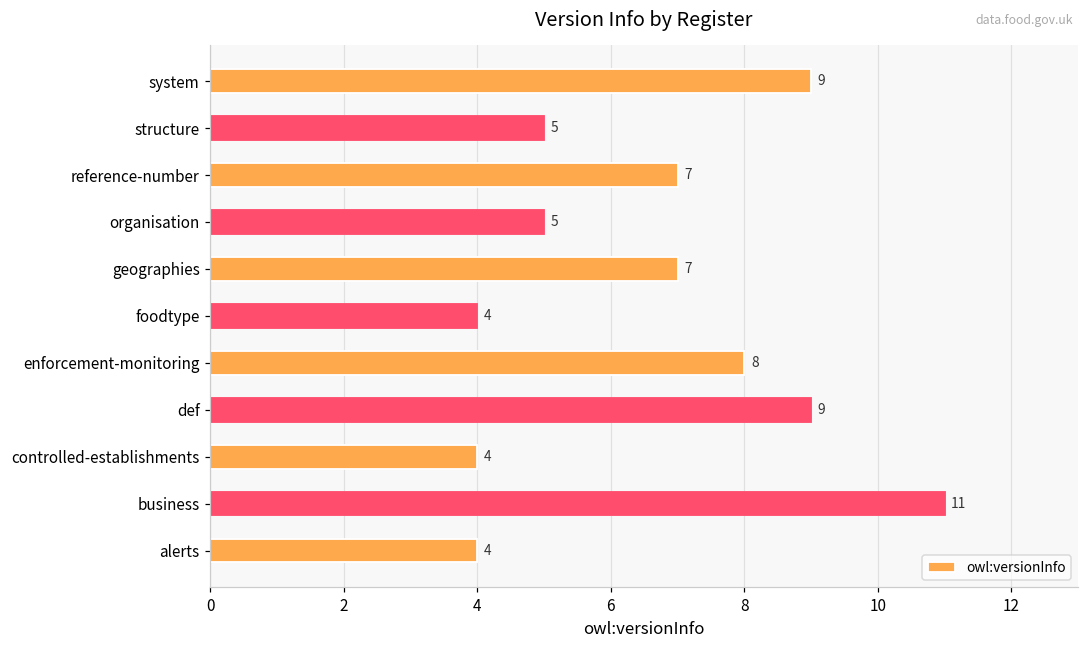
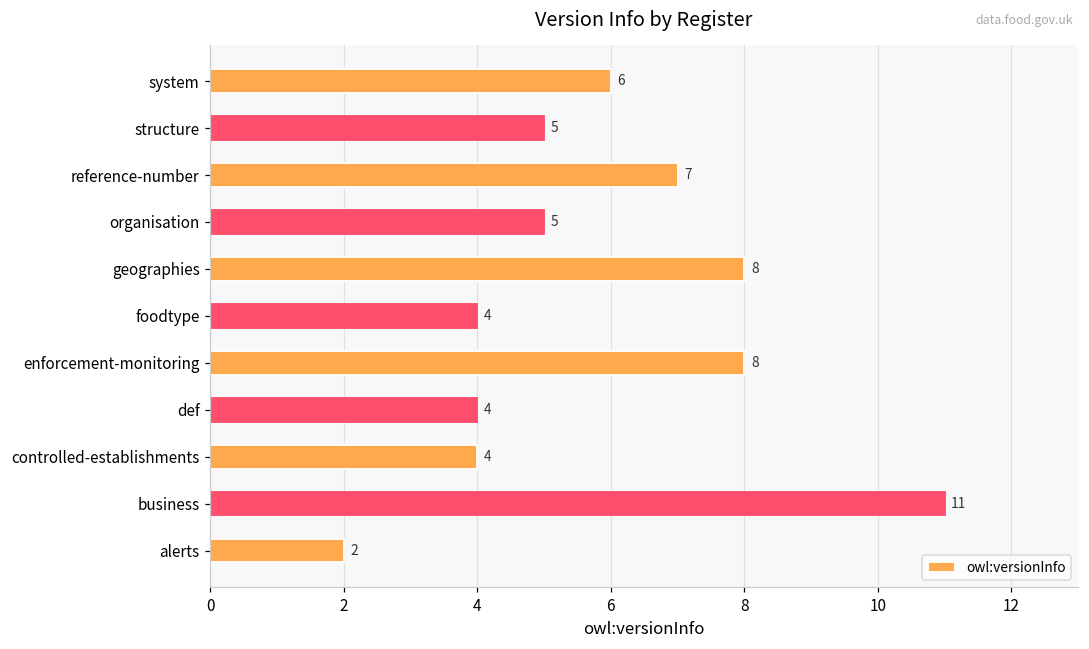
  {
-   "system": 9,
+   "system": 6,
    "structure": 5,
    "reference-number": 7,
    "organisation": 5,
-   "geographies": 7,
+   "geographies": 8,
    "foodtype": 4,
    "enforcement-monitoring": 8,
-   "def": 9,
+   "def": 4,
    "controlled-establishments": 4,
    "business": 11,
-   "alerts": 4
+   "alerts": 2
  }
